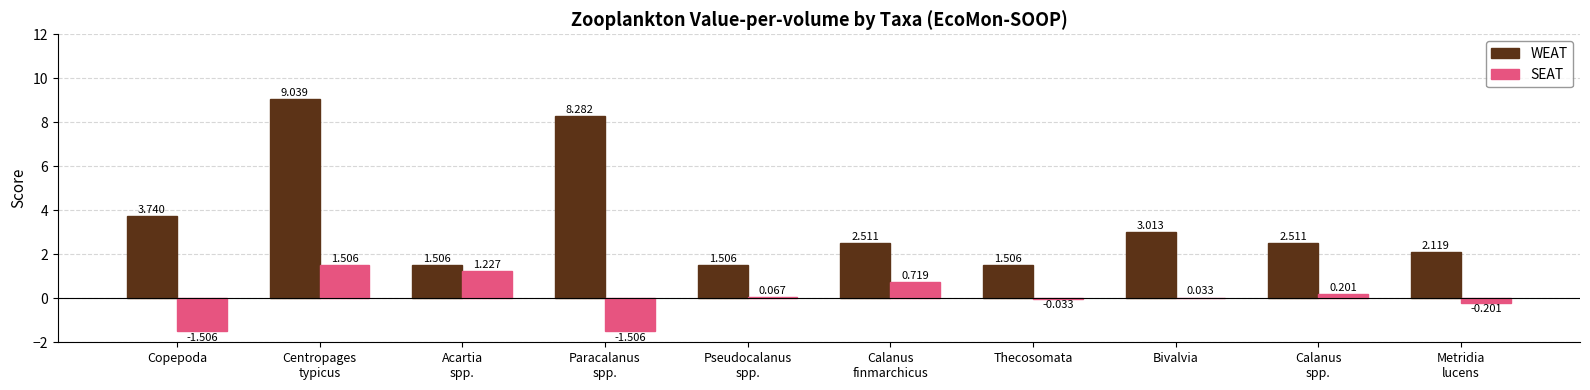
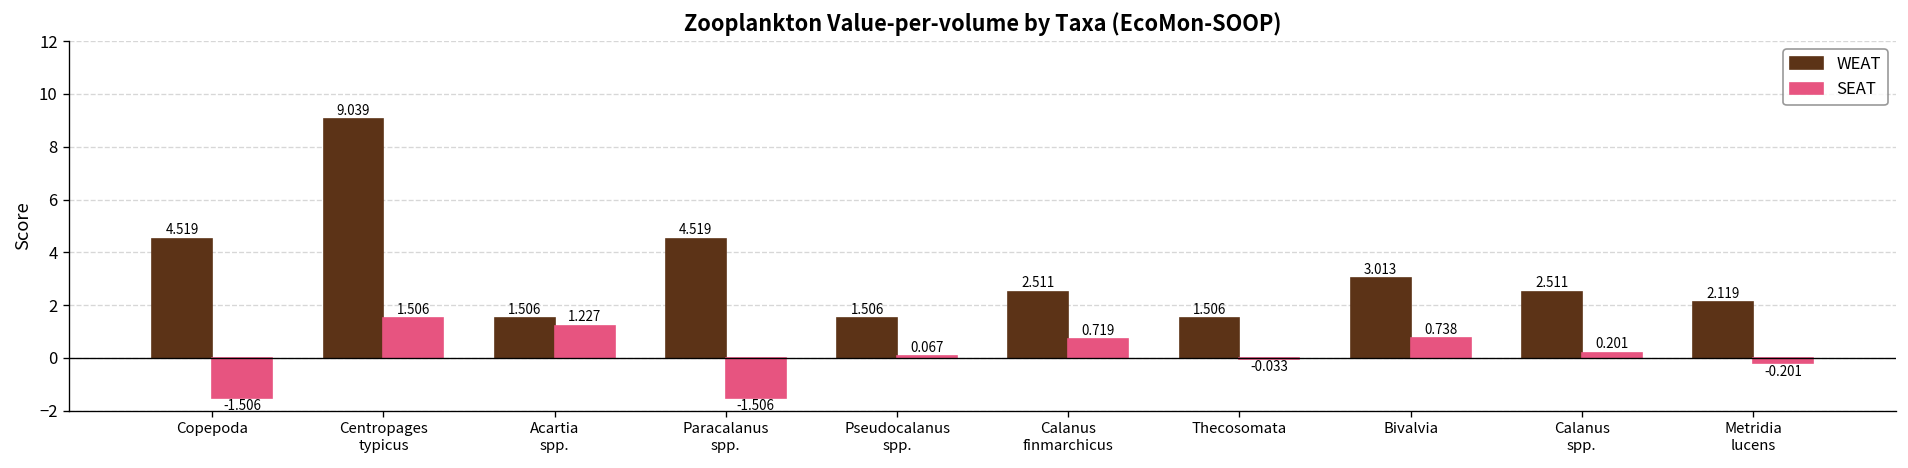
  {
    "WEAT": {
-     "Copepoda": 3.740,
+     "Copepoda": 4.519,
      "Centropages typicus": 9.039,
      "Acartia spp.": 1.506,
-     "Paracalanus spp.": 8.282,
+     "Paracalanus spp.": 4.519,
      "Pseudocalanus spp.": 1.506,
      "Calanus finmarchicus": 2.511,
      "Thecosomata": 1.506,
      "Bivalvia": 3.013,
      "Calanus spp.": 2.511,
      "Metridia lucens": 2.119
    },
    "SEAT": {
      "Copepoda": -1.506,
      "Centropages typicus": 1.506,
      "Acartia spp.": 1.227,
      "Paracalanus spp.": -1.506,
      "Pseudocalanus spp.": 0.067,
      "Calanus finmarchicus": 0.719,
      "Thecosomata": -0.033,
-     "Bivalvia": 0.033,
+     "Bivalvia": 0.738,
      "Calanus spp.": 0.201,
      "Metridia lucens": -0.201
    }
  }
